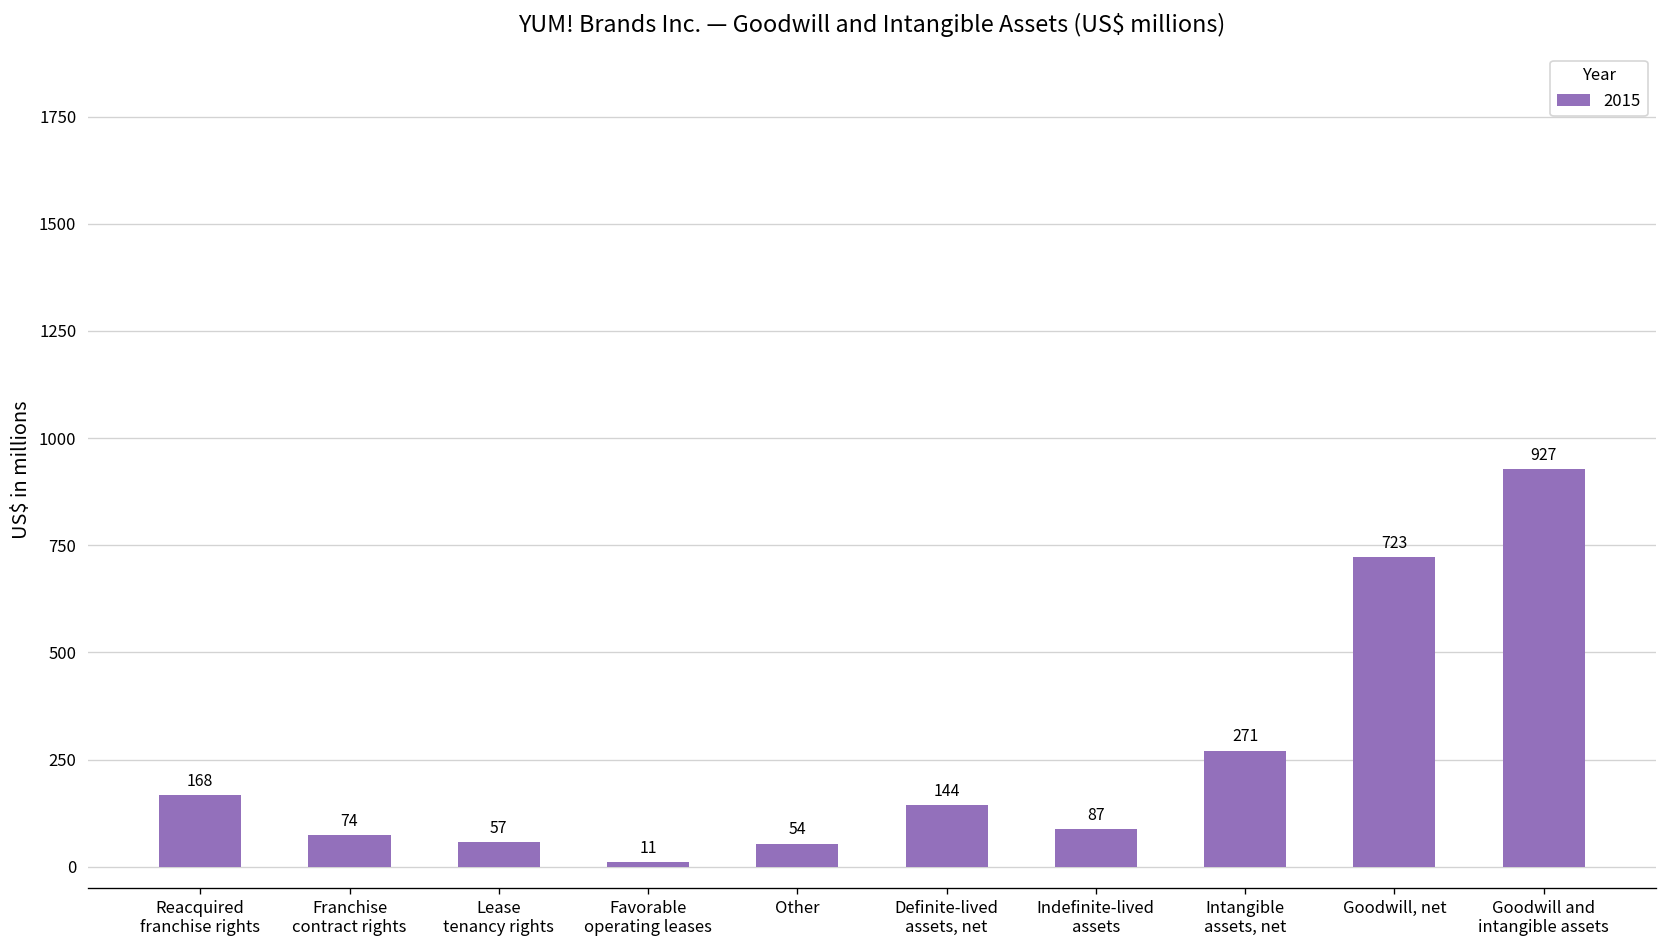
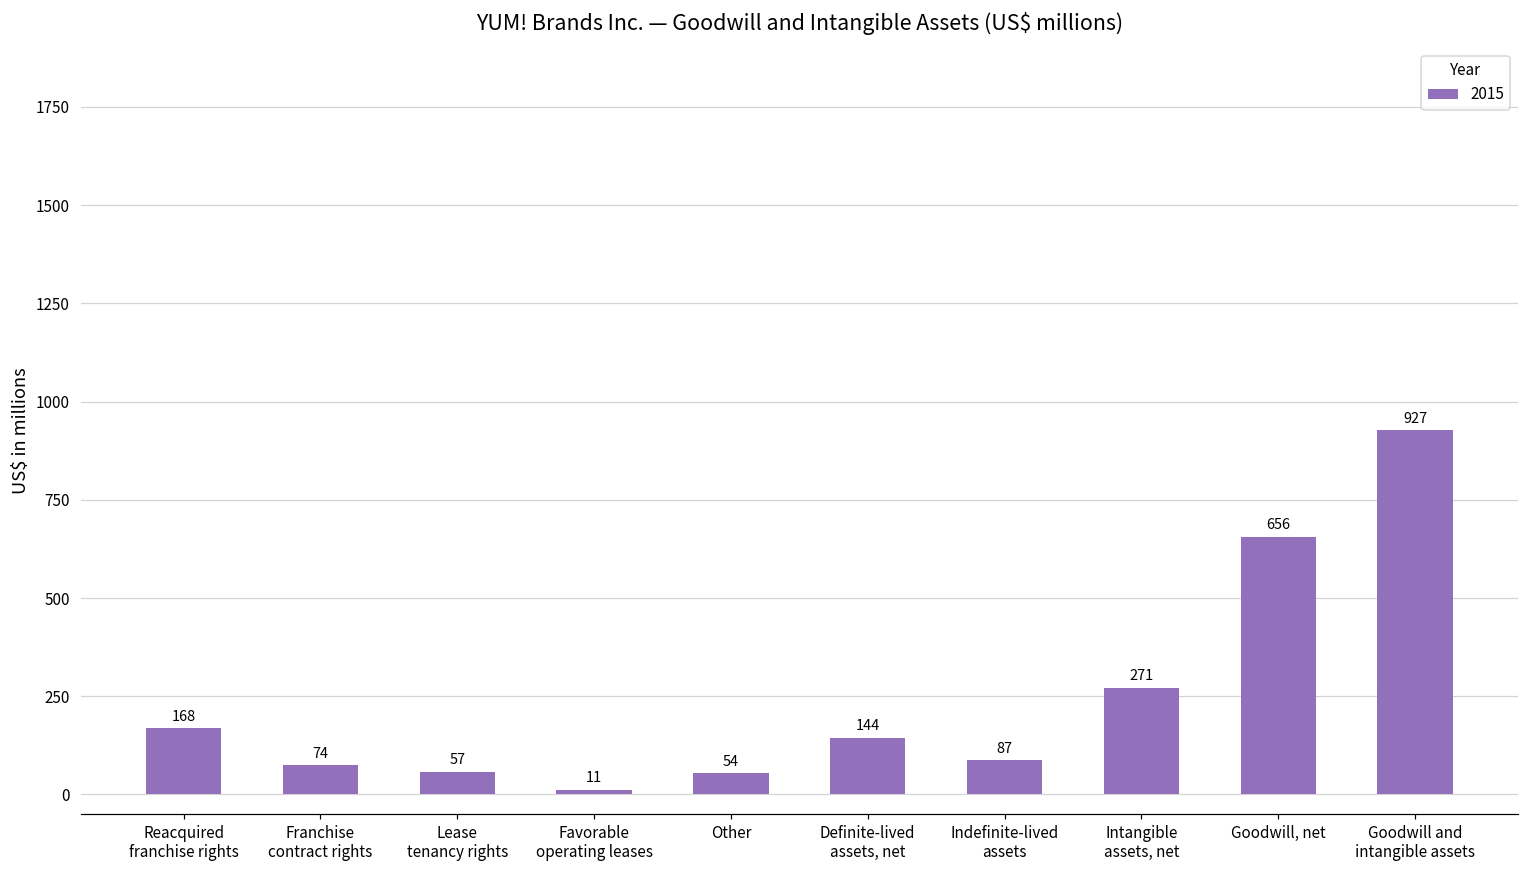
  {
    "Reacquired franchise rights": 168,
    "Franchise contract rights": 74,
    "Lease tenancy rights": 57,
    "Favorable operating leases": 11,
    "Other": 54,
    "Definite-lived assets, net": 144,
    "Indefinite-lived assets": 87,
    "Intangible assets, net": 271,
-   "Goodwill, net": 723,
+   "Goodwill, net": 656,
    "Goodwill and intangible assets": 927
  }
